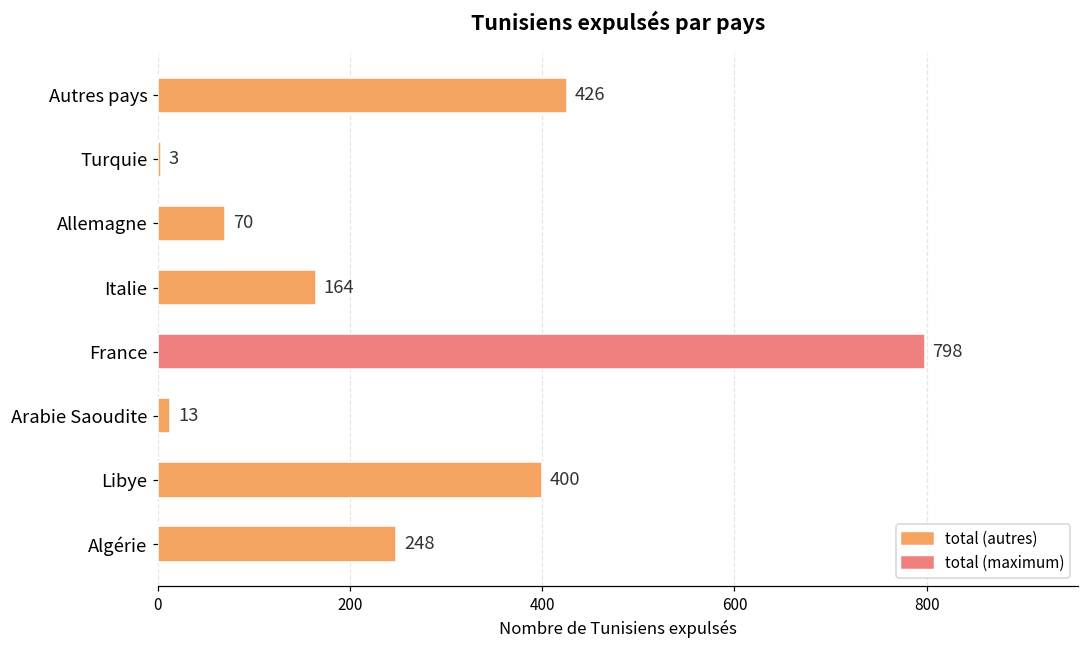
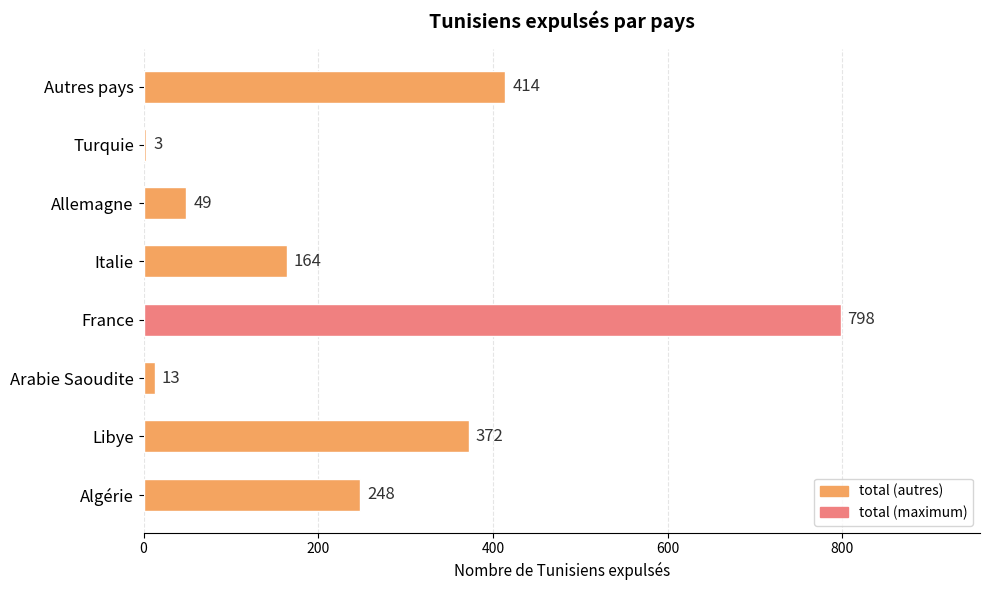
  {
-   "Autres pays": 426,
+   "Autres pays": 414,
    "Turquie": 3,
-   "Allemagne": 70,
+   "Allemagne": 49,
    "Italie": 164,
    "France": 798,
    "Arabie Saoudite": 13,
-   "Libye": 400,
+   "Libye": 372,
    "Algérie": 248
  }
